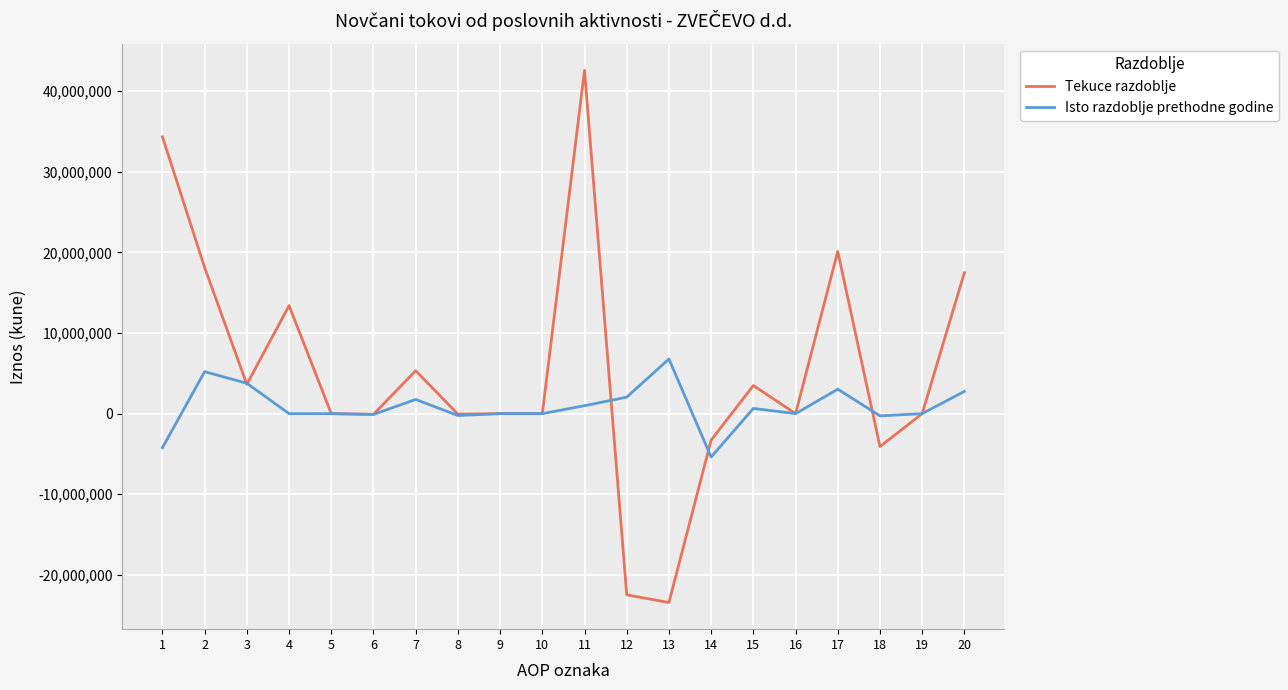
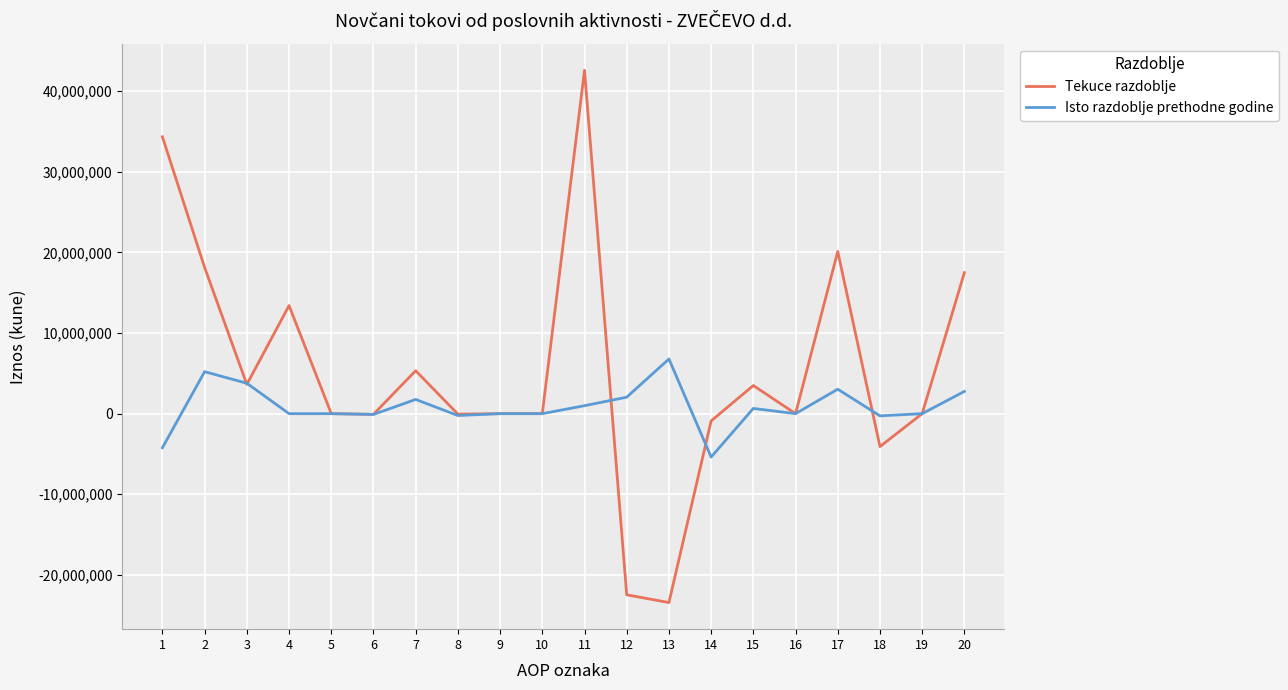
  {
    "Tekuce razdoblje": {
      "1": "34,000,000",
      "2": "18,000,000",
      "4": "13,000,000",
      "7": "5,000,000",
      "11": "43,000,000",
      "12": "-22,000,000",
      "13": "-23,000,000",
-     "14": "-3,000,000",
+     "14": "-1,000,000",
      "15": "3,000,000",
      "17": "20,000,000",
      "18": "-4,000,000",
      "20": "17,000,000"
    },
    "Isto razdoblje prethodne godine": {
      "1": "-4,000,000",
      "2": "5,000,000",
      "4": "0",
      "7": "2,000,000",
      "11": "1,000,000",
      "12": "2,000,000",
      "13": "7,000,000",
      "14": "-5,000,000",
      "15": "1,000,000",
      "17": "3,000,000",
      "18": "0",
      "20": "3,000,000"
    }
  }
